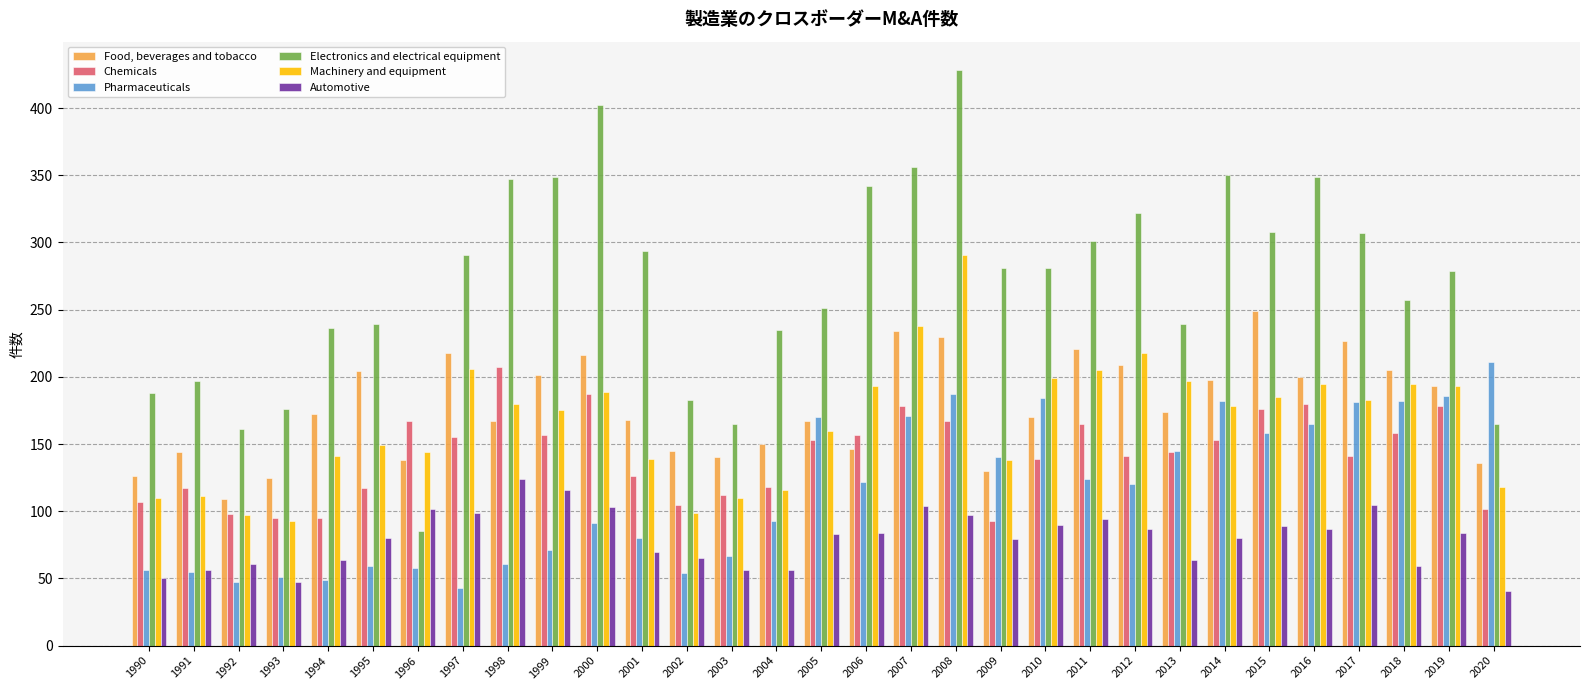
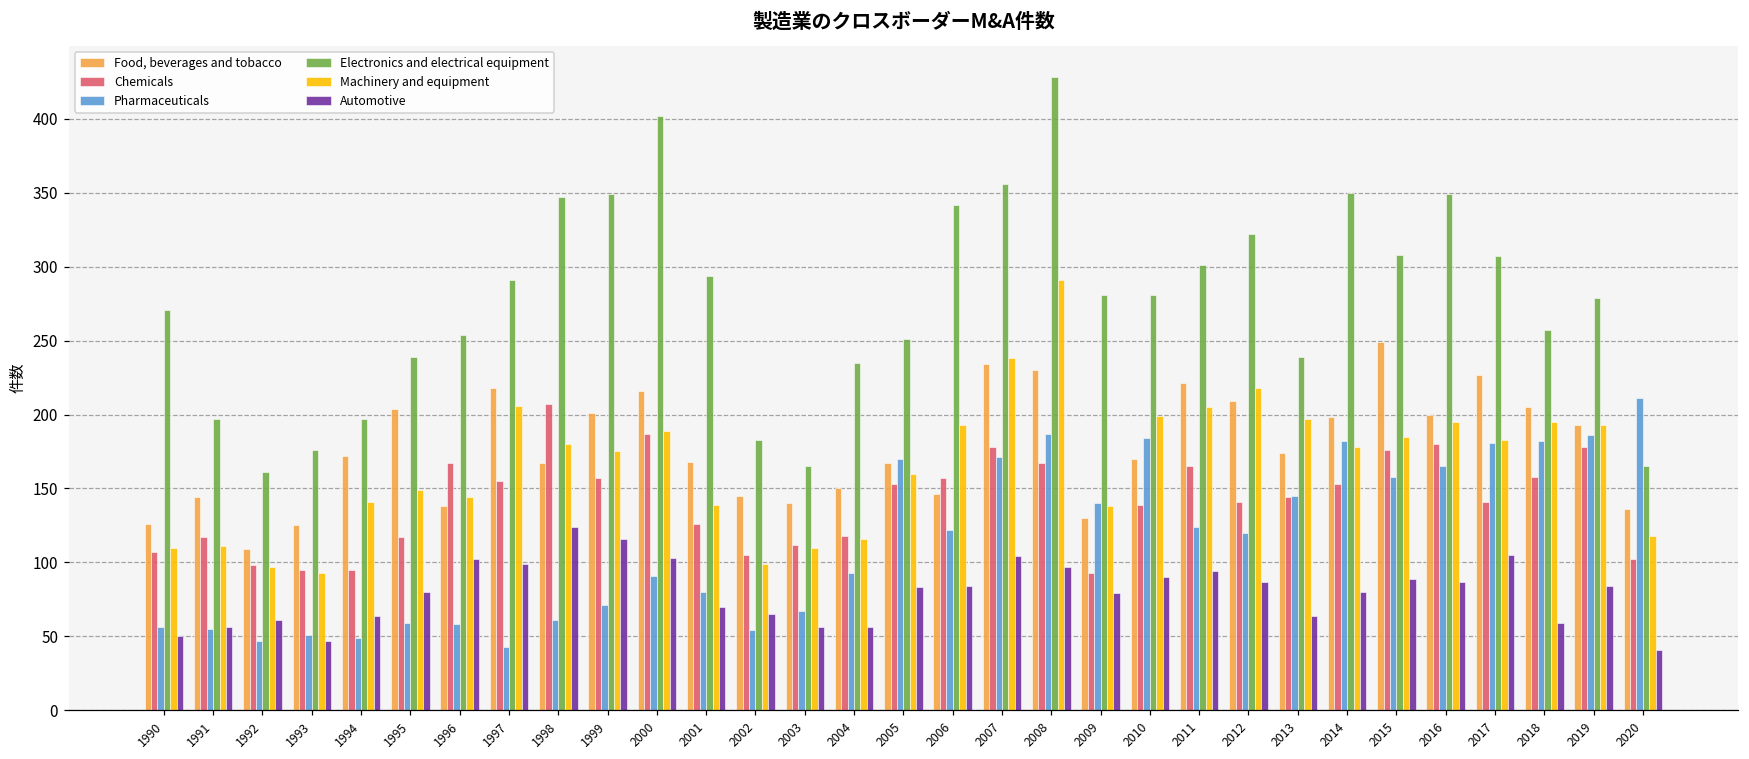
  {
    "Food, beverages and tobacco": {
      "1990": 126,
      "1991": 144,
      "1992": 109,
      "1993": 125,
      "1994": 172,
      "1995": 204,
      "1996": 138,
      "1997": 218,
      "1998": 167,
      "1999": 201,
      "2000": 216,
      "2001": 168,
      "2002": 145,
      "2003": 140,
      "2004": 150,
      "2005": 167,
      "2006": 146,
      "2007": 234,
      "2008": 230,
      "2009": 130,
      "2010": 170,
      "2011": 221,
      "2012": 209,
      "2013": 174,
      "2014": 198,
      "2015": 249,
      "2016": 200,
      "2017": 227,
      "2018": 205,
      "2019": 193,
      "2020": 136
    },
    "Chemicals": {
      "1990": 107,
      "1991": 117,
      "1992": 98,
      "1993": 95,
      "1994": 95,
      "1995": 117,
      "1996": 167,
      "1997": 155,
      "1998": 207,
      "1999": 157,
      "2000": 187,
      "2001": 126,
      "2002": 105,
      "2003": 112,
      "2004": 118,
      "2005": 153,
      "2006": 157,
      "2007": 178,
      "2008": 167,
      "2009": 93,
      "2010": 139,
      "2011": 165,
      "2012": 141,
      "2013": 144,
      "2014": 153,
      "2015": 176,
      "2016": 180,
      "2017": 141,
      "2018": 158,
      "2019": 178,
      "2020": 102
    },
    "Pharmaceuticals": {
      "1990": 56,
      "1991": 55,
      "1992": 47,
      "1993": 51,
      "1994": 49,
      "1995": 59,
      "1996": 58,
      "1997": 43,
      "1998": 61,
      "1999": 71,
      "2000": 91,
      "2001": 80,
      "2002": 54,
      "2003": 67,
      "2004": 93,
      "2005": 170,
      "2006": 122,
      "2007": 171,
      "2008": 187,
      "2009": 140,
      "2010": 184,
      "2011": 124,
      "2012": 120,
      "2013": 145,
      "2014": 182,
      "2015": 158,
      "2016": 165,
      "2017": 181,
      "2018": 182,
      "2019": 186,
      "2020": 211
    },
    "Electronics and electrical equipment": {
-     "1990": 188,
+     "1990": 271,
      "1991": 197,
      "1992": 161,
      "1993": 176,
-     "1994": 236,
+     "1994": 197,
      "1995": 239,
-     "1996": 85,
+     "1996": 254,
      "1997": 291,
      "1998": 347,
      "1999": 349,
      "2000": 402,
      "2001": 294,
      "2002": 183,
      "2003": 165,
      "2004": 235,
      "2005": 251,
      "2006": 342,
      "2007": 356,
      "2008": 428,
      "2009": 281,
      "2010": 281,
      "2011": 301,
      "2012": 322,
      "2013": 239,
      "2014": 350,
      "2015": 308,
      "2016": 349,
      "2017": 307,
      "2018": 257,
      "2019": 279,
      "2020": 165
    },
    "Machinery and equipment": {
      "1990": 110,
      "1991": 111,
      "1992": 97,
      "1993": 93,
      "1994": 141,
      "1995": 149,
      "1996": 144,
      "1997": 206,
      "1998": 180,
      "1999": 175,
      "2000": 189,
      "2001": 139,
      "2002": 99,
      "2003": 110,
      "2004": 116,
      "2005": 160,
      "2006": 193,
      "2007": 238,
      "2008": 291,
      "2009": 138,
      "2010": 199,
      "2011": 205,
      "2012": 218,
      "2013": 197,
      "2014": 178,
      "2015": 185,
      "2016": 195,
      "2017": 183,
      "2018": 195,
      "2019": 193,
      "2020": 118
    },
    "Automotive": {
      "1990": 50,
      "1991": 56,
      "1992": 61,
      "1993": 47,
      "1994": 64,
      "1995": 80,
      "1996": 102,
      "1997": 99,
      "1998": 124,
      "1999": 116,
      "2000": 103,
      "2001": 70,
      "2002": 65,
      "2003": 56,
      "2004": 56,
      "2005": 83,
      "2006": 84,
      "2007": 104,
      "2008": 97,
      "2009": 79,
      "2010": 90,
      "2011": 94,
      "2012": 87,
      "2013": 64,
      "2014": 80,
      "2015": 89,
      "2016": 87,
      "2017": 105,
      "2018": 59,
      "2019": 84,
      "2020": 41
    }
  }
